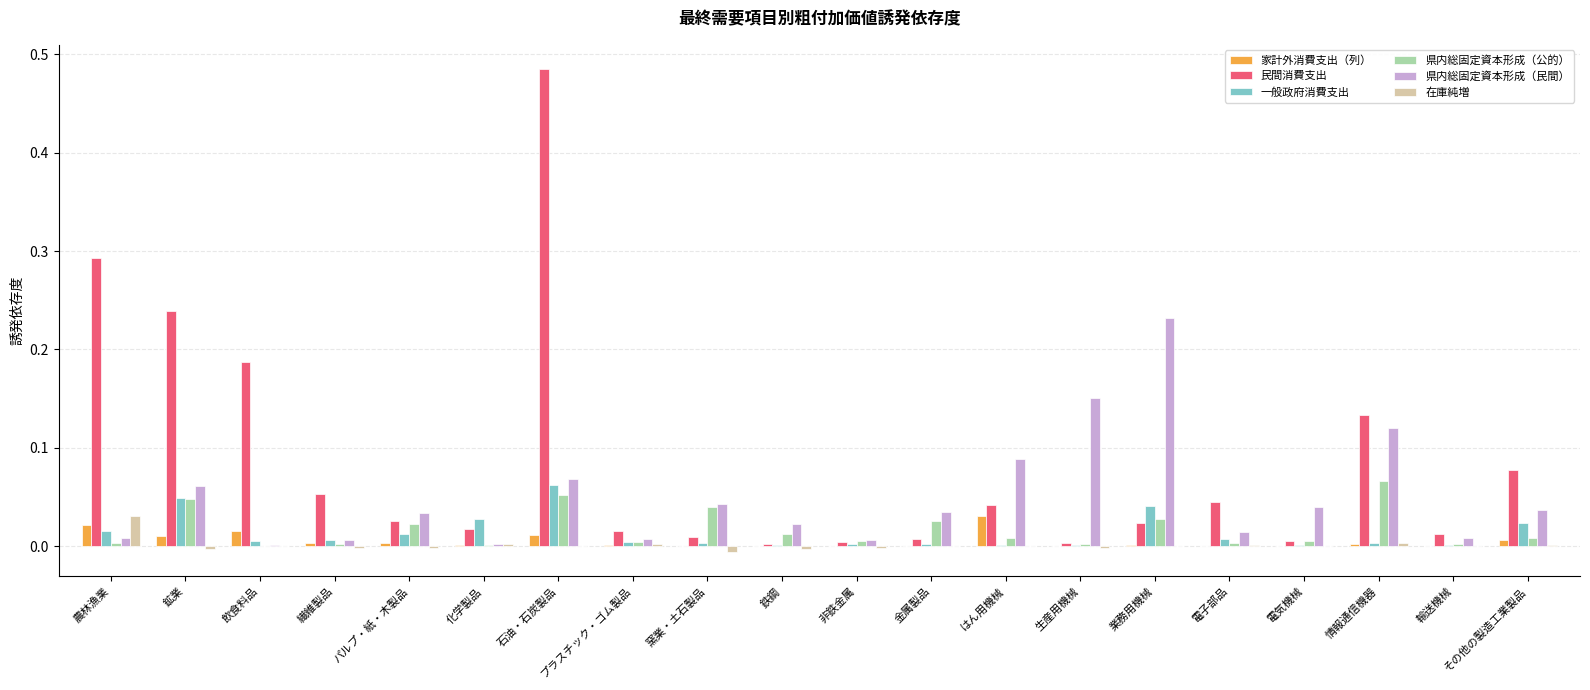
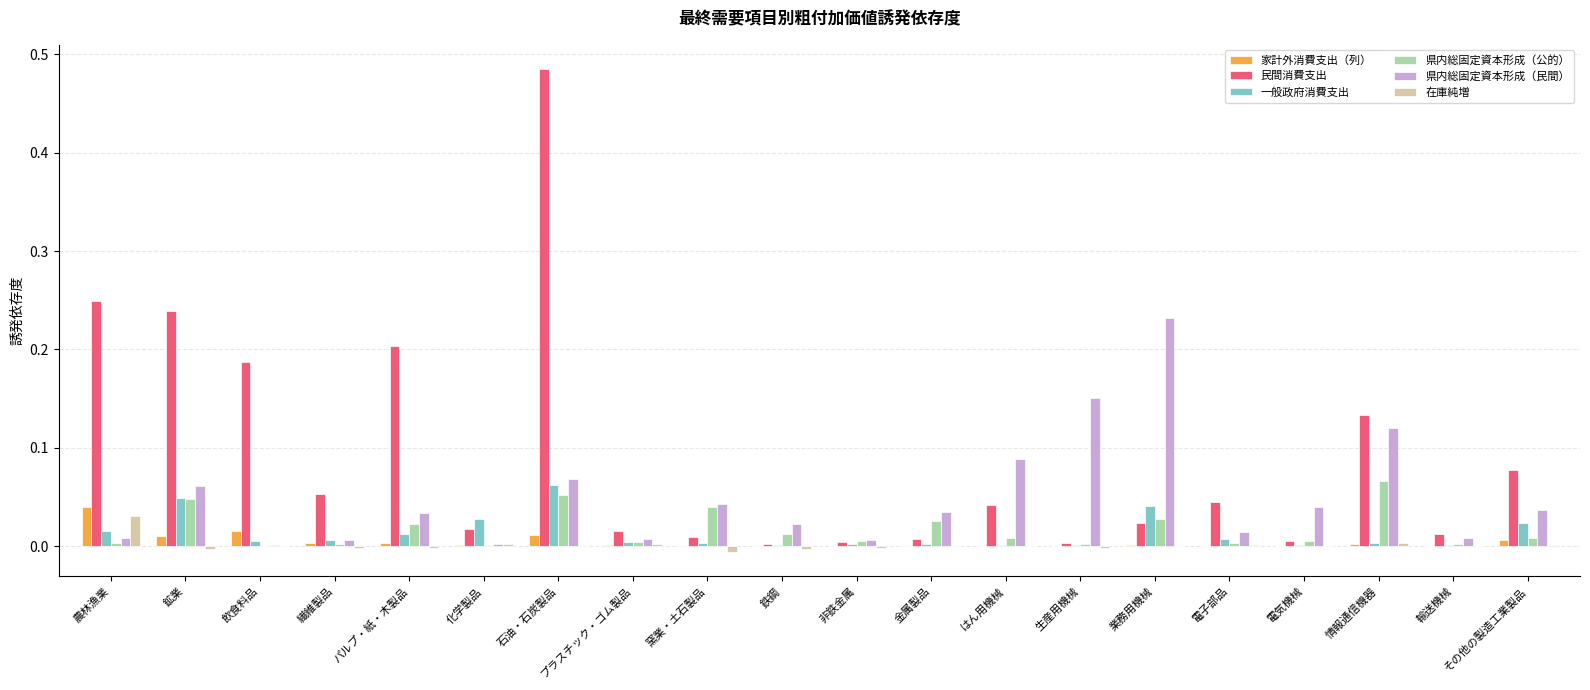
  {
    "家計外消費支出（列）": {
-     "農林漁業": 0.02,
+     "農林漁業": 0.04,
      "鉱業": 0.01,
      "飲食料品": 0.02,
      "繊維製品": 0.00,
      "パルプ・紙・木製品": 0.00,
      "石油・石炭製品": 0.01,
-     "はん用機械": 0.03,
+     "はん用機械": 0.00,
      "情報通信機器": 0.00,
      "その他の製造工業製品": 0.01
    },
    "民間消費支出": {
-     "農林漁業": 0.29,
+     "農林漁業": 0.25,
      "鉱業": 0.24,
      "飲食料品": 0.19,
      "繊維製品": 0.05,
-     "パルプ・紙・木製品": 0.03,
+     "パルプ・紙・木製品": 0.20,
      "化学製品": 0.02,
      "石油・石炭製品": 0.49,
      "プラスチック・ゴム製品": 0.02,
      "窯業・土石製品": 0.01,
      "非鉄金属": 0.00,
      "金属製品": 0.01,
      "はん用機械": 0.04,
      "生産用機械": 0.00,
      "業務用機械": 0.02,
      "電子部品": 0.04,
      "電気機械": 0.01,
      "情報通信機器": 0.13,
      "輸送機械": 0.01,
      "その他の製造工業製品": 0.08
    }
  }
